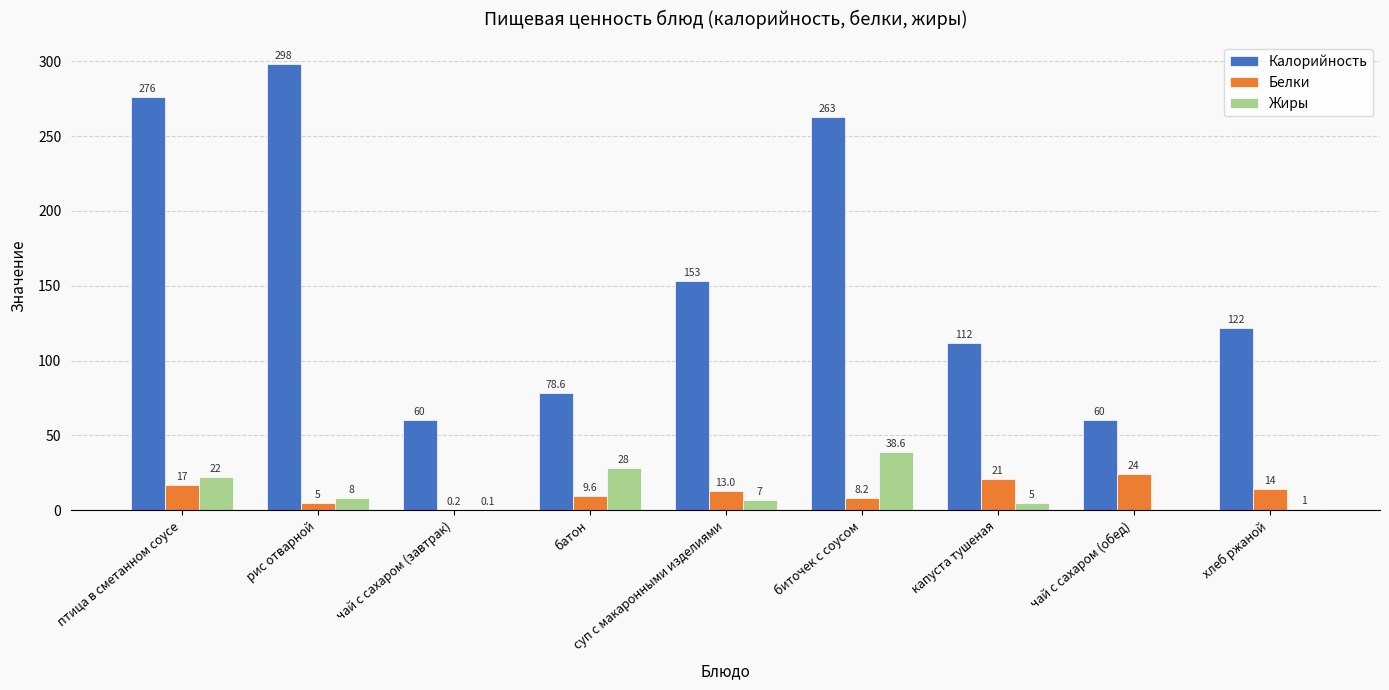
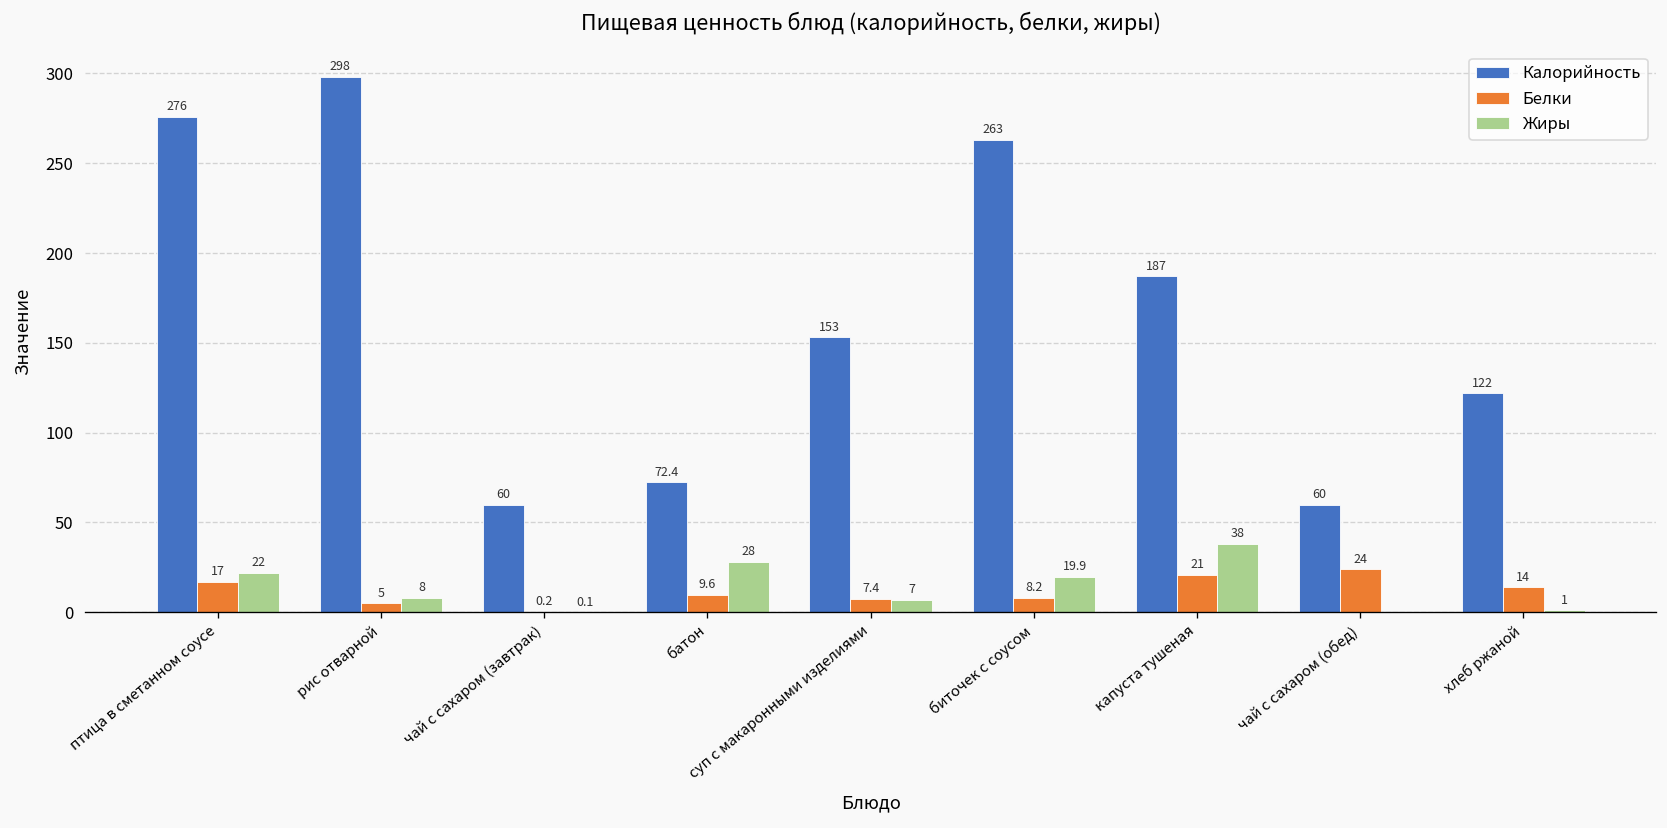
  {
    "Калорийность": {
      "птица в сметанном соусе": 276,
      "рис отварной": 298,
      "чай с сахаром (завтрак)": 60,
-     "батон": 78.6,
+     "батон": 72.4,
      "суп с макаронными изделиями": 153,
      "биточек с соусом": 263,
-     "капуста тушеная": 112,
+     "капуста тушеная": 187,
      "чай с сахаром (обед)": 60,
      "хлеб ржаной": 122
    },
    "Белки": {
      "птица в сметанном соусе": 17,
      "рис отварной": 5,
      "чай с сахаром (завтрак)": 0.2,
      "батон": 9.6,
-     "суп с макаронными изделиями": 13.0,
+     "суп с макаронными изделиями": 7.4,
      "биточек с соусом": 8.2,
      "капуста тушеная": 21,
      "чай с сахаром (обед)": 24,
      "хлеб ржаной": 14
    },
    "Жиры": {
      "птица в сметанном соусе": 22,
      "рис отварной": 8,
      "чай с сахаром (завтрак)": 0.1,
      "батон": 28,
      "суп с макаронными изделиями": 7,
-     "биточек с соусом": 38.6,
-     "капуста тушеная": 5,
+     "биточек с соусом": 19.9,
+     "капуста тушеная": 38,
      "хлеб ржаной": 1
    }
  }
